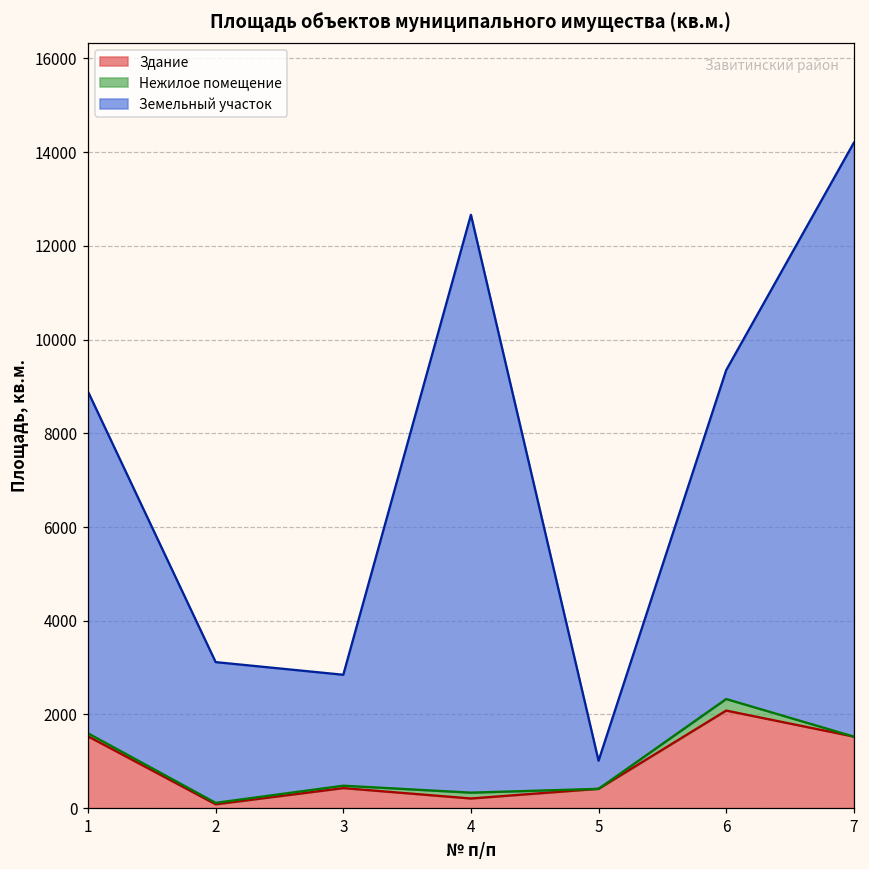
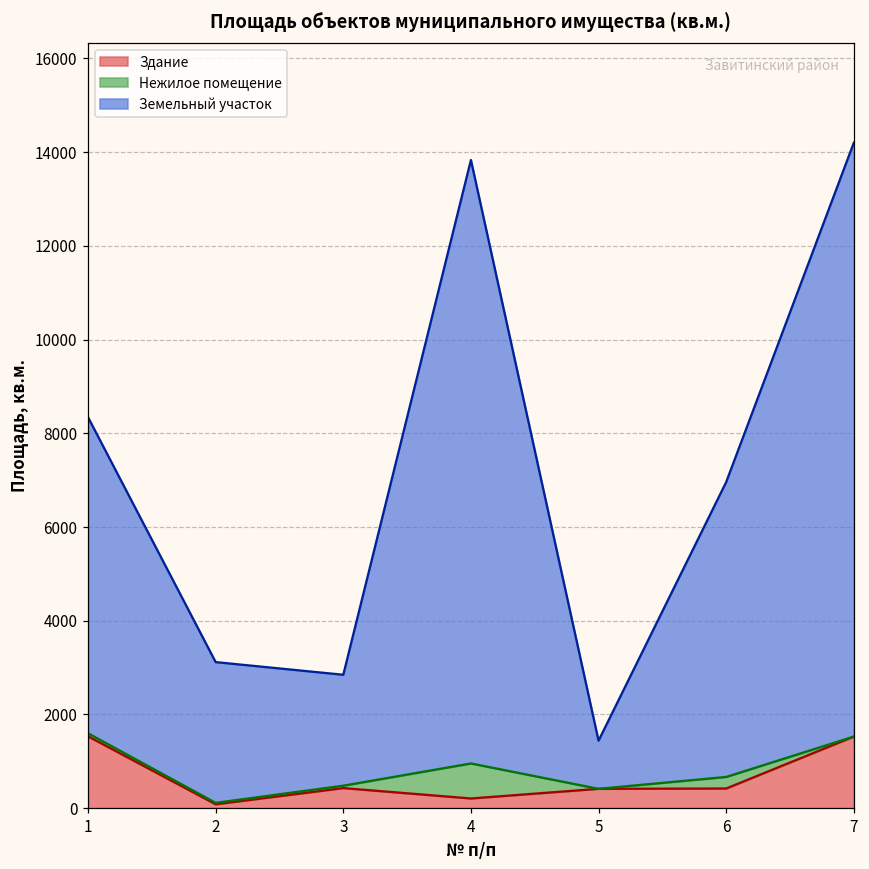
  {
    "Здание": {
      "1": 1500,
      "4": 200,
-     "6": 2100
+     "6": 400
    },
    "Нежилое помещение": {
      "1": 100,
-     "4": 100,
+     "4": 700,
      "6": 200
    },
    "Земельный участок": {
-     "1": 7300,
+     "1": 6700,
      "2": 3000,
      "3": 2400,
-     "4": 12300,
-     "5": 600,
-     "6": 7000,
+     "4": 12900,
+     "5": 1000,
+     "6": 6300,
      "7": 12700
    }
  }
